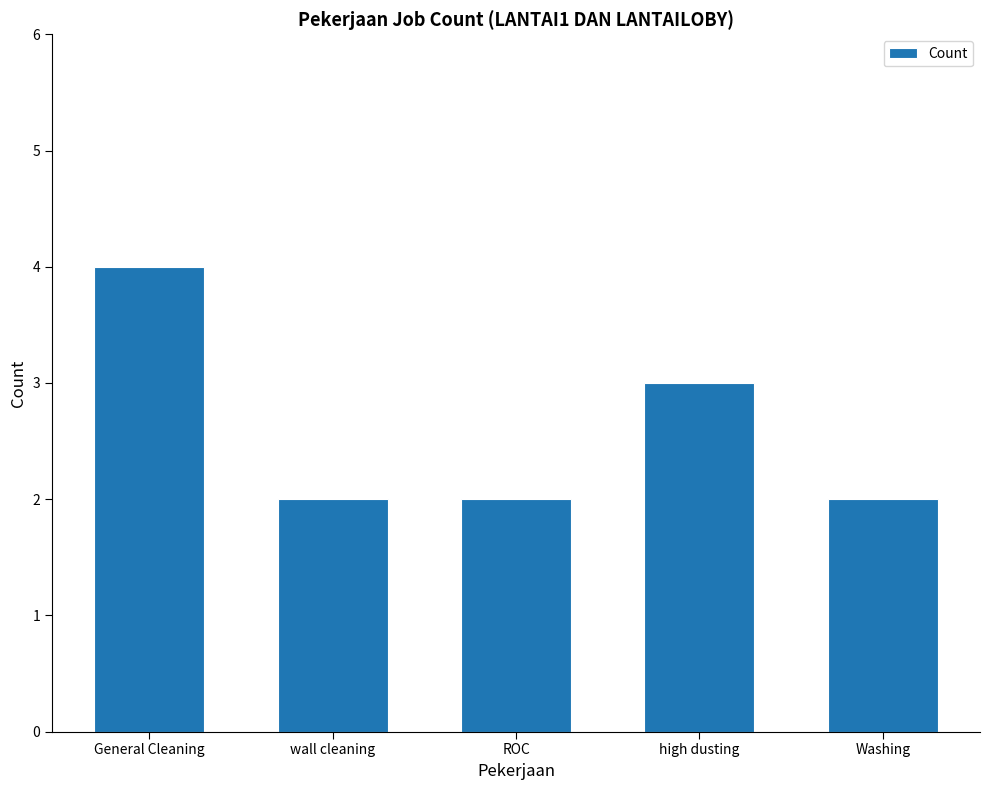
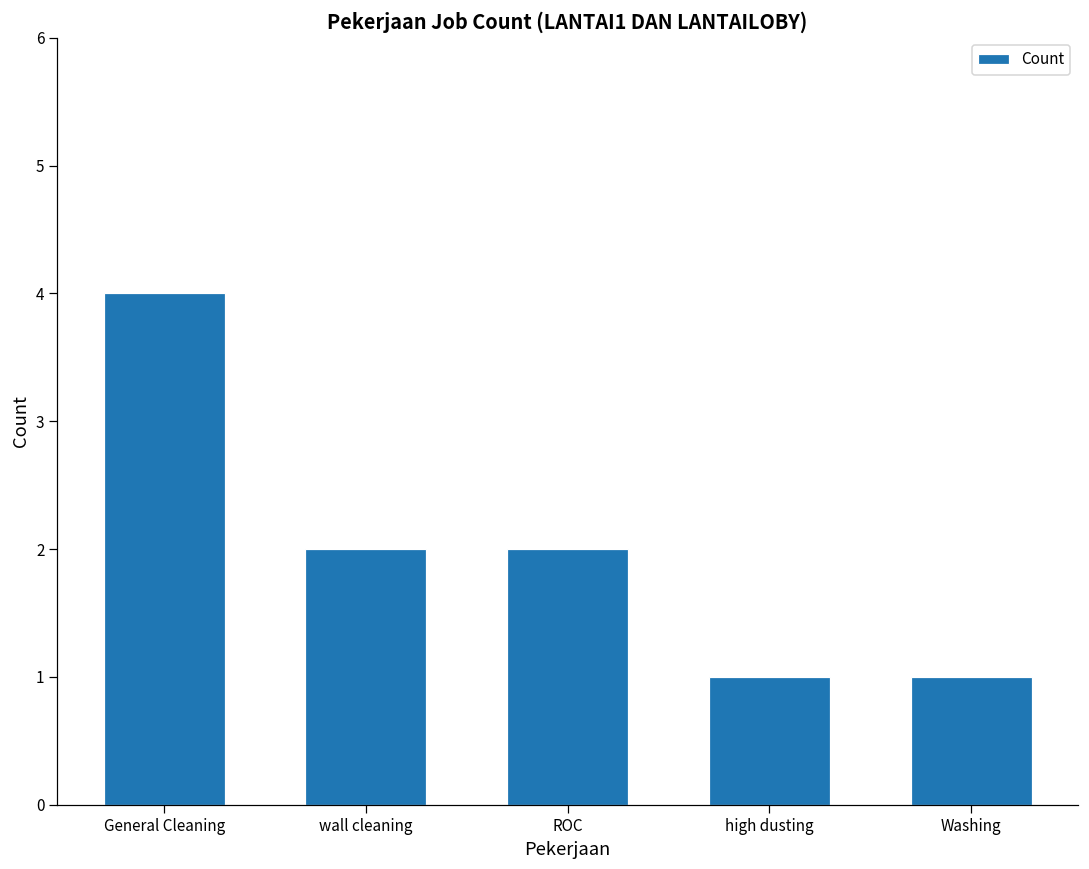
  {
    "General Cleaning": 4,
    "wall cleaning": 2,
    "ROC": 2,
-   "high dusting": 3,
-   "Washing": 2
+   "high dusting": 1,
+   "Washing": 1
  }
